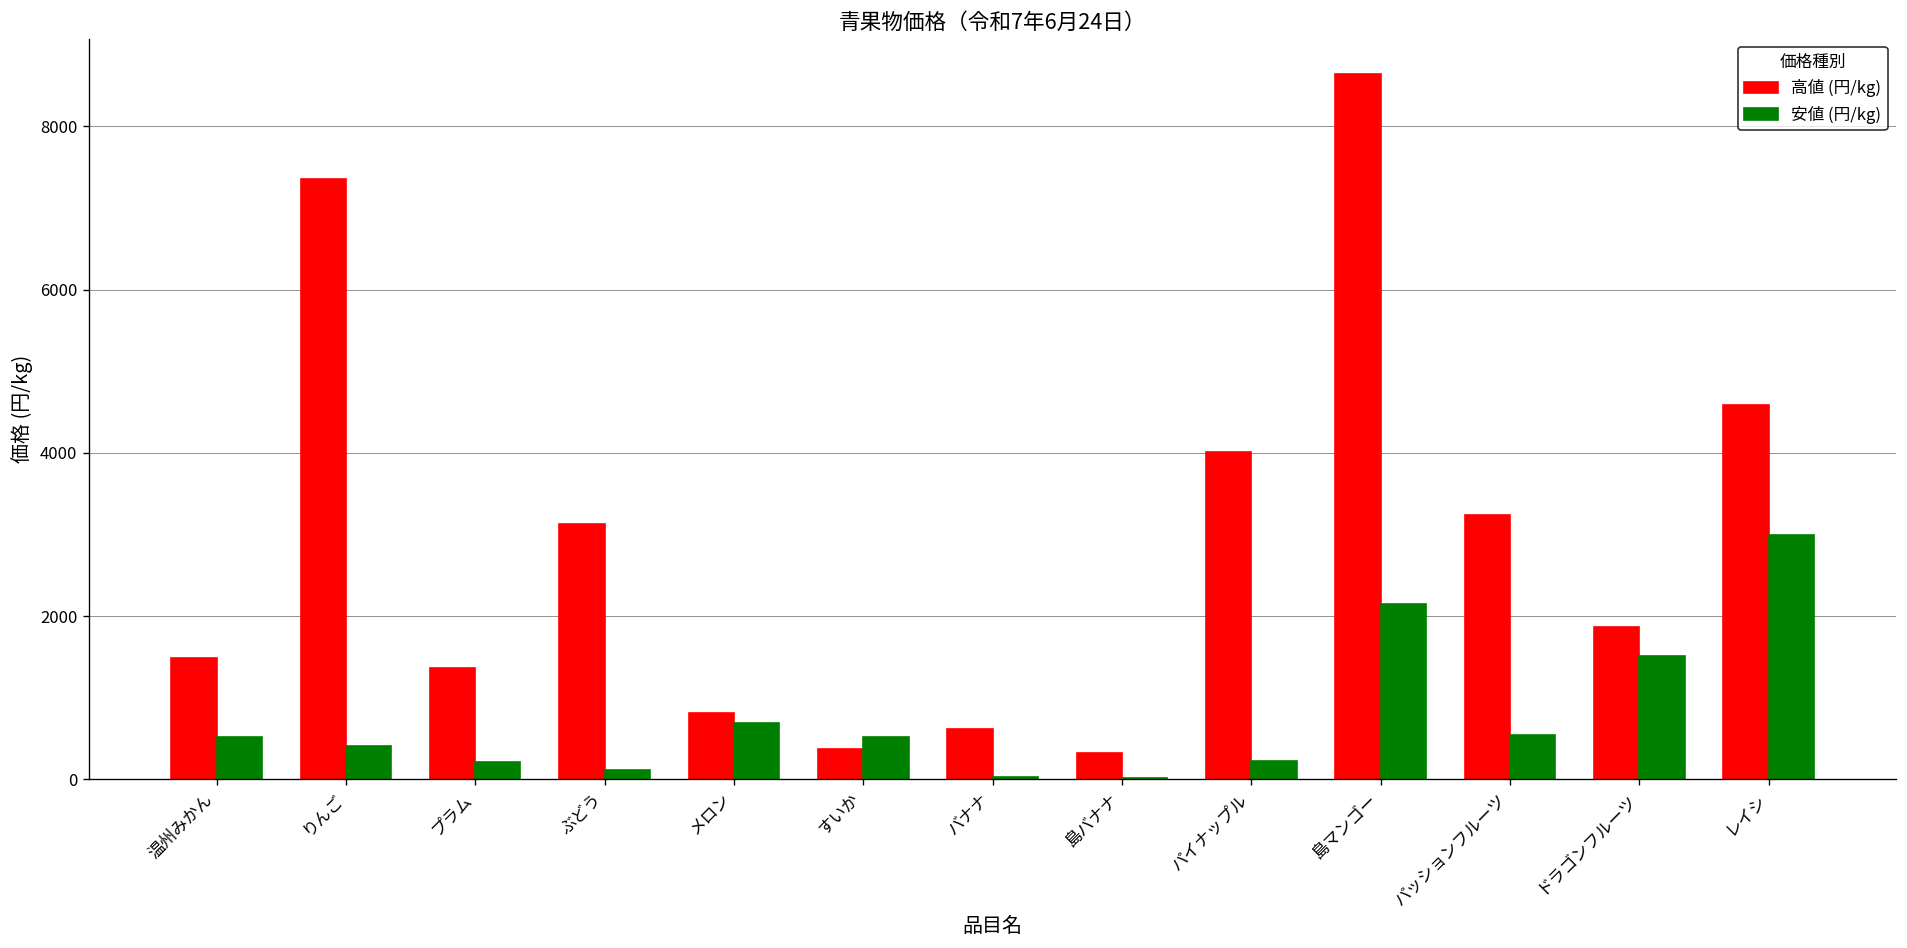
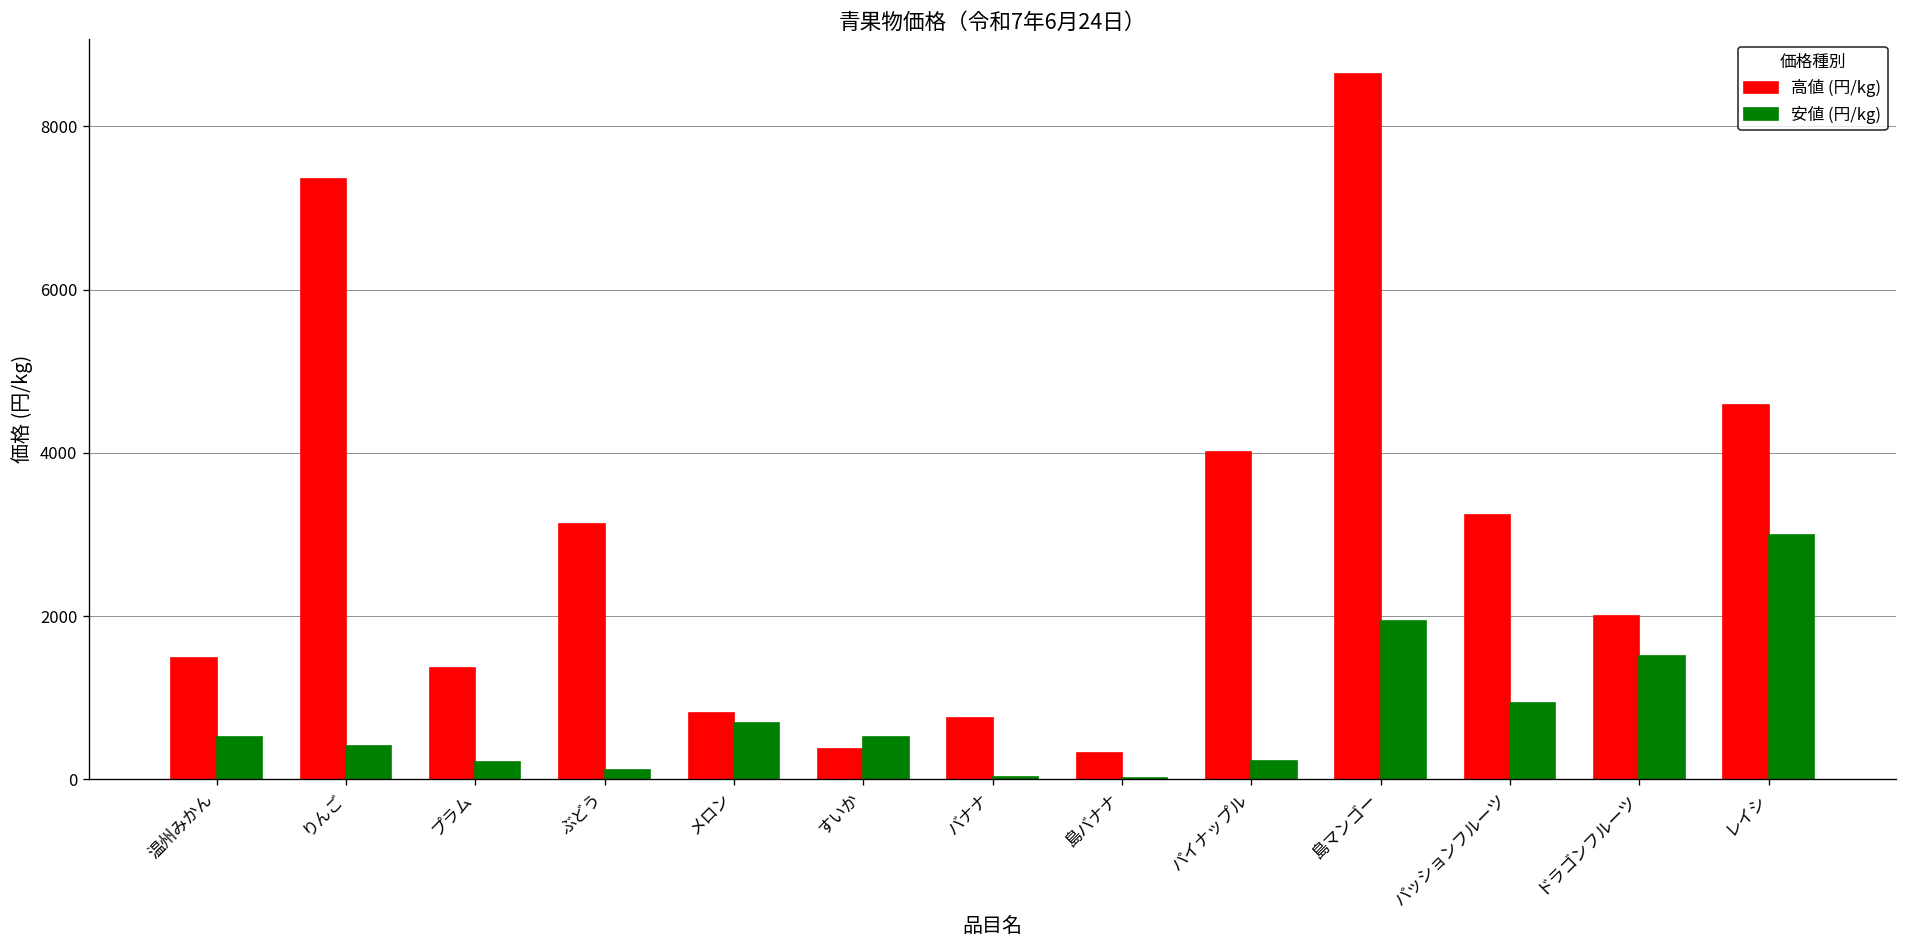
  {
    "高値 (円/kg)": {
      "温州みかん": 1500,
      "りんご": 7400,
      "プラム": 1400,
      "ぶどう": 3100,
      "メロン": 800,
      "すいか": 400,
-     "バナナ": 600,
+     "バナナ": 800,
      "島バナナ": 300,
      "パイナップル": 4000,
      "島マンゴー": 8600,
      "パッションフルーツ": 3200,
-     "ドラゴンフルーツ": 1900,
+     "ドラゴンフルーツ": 2000,
      "レイシ": 4600
    },
    "安値 (円/kg)": {
      "温州みかん": 500,
      "りんご": 400,
      "プラム": 200,
      "ぶどう": 100,
      "メロン": 700,
      "すいか": 500,
      "パイナップル": 200,
-     "島マンゴー": 2100,
-     "パッションフルーツ": 500,
+     "島マンゴー": 1900,
+     "パッションフルーツ": 900,
      "ドラゴンフルーツ": 1500,
      "レイシ": 3000
    }
  }
